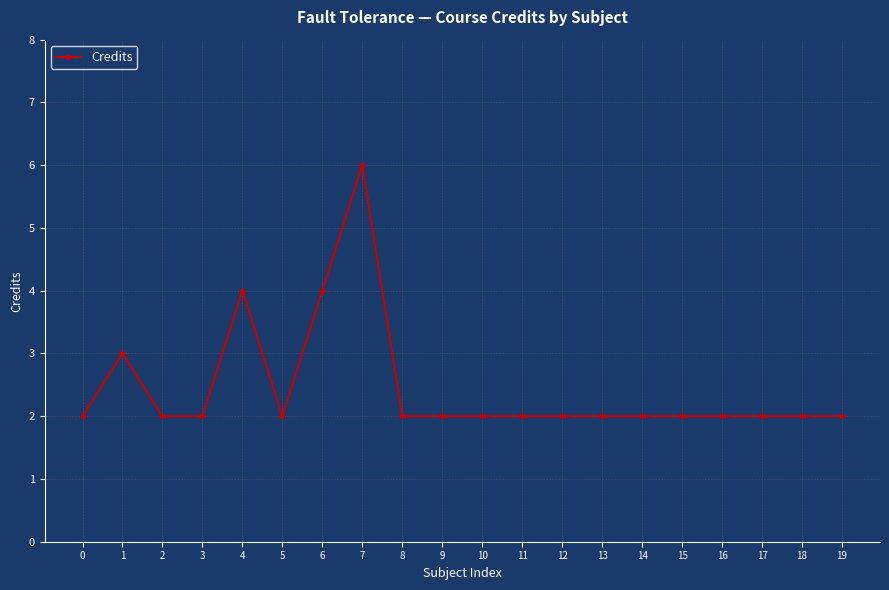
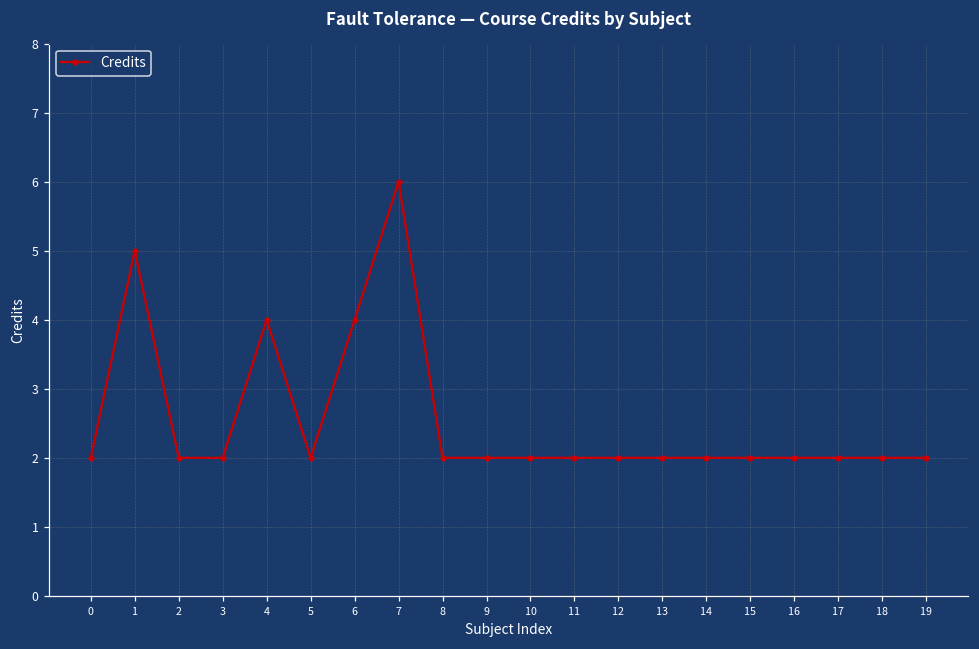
  {
    "0": 2,
-   "1": 3,
+   "1": 5,
    "2": 2,
    "3": 2,
    "4": 4,
    "5": 2,
    "6": 4,
    "7": 6,
    "8": 2,
    "9": 2,
    "10": 2,
    "11": 2,
    "12": 2,
    "13": 2,
    "14": 2,
    "15": 2,
    "16": 2,
    "17": 2,
    "18": 2,
    "19": 2
  }
